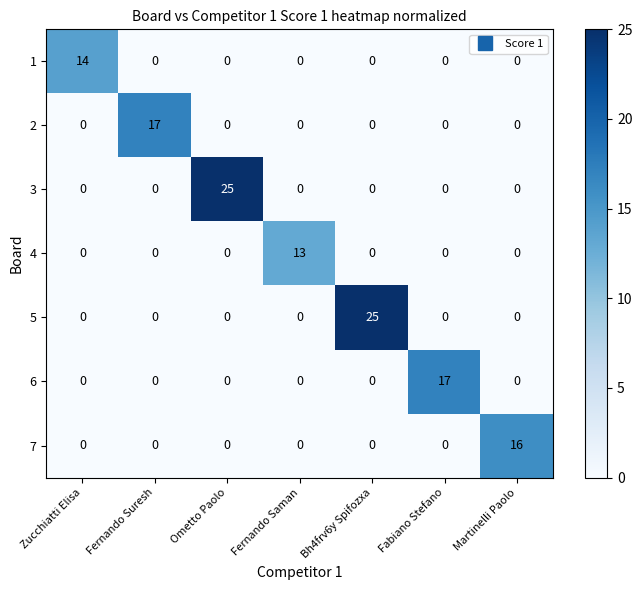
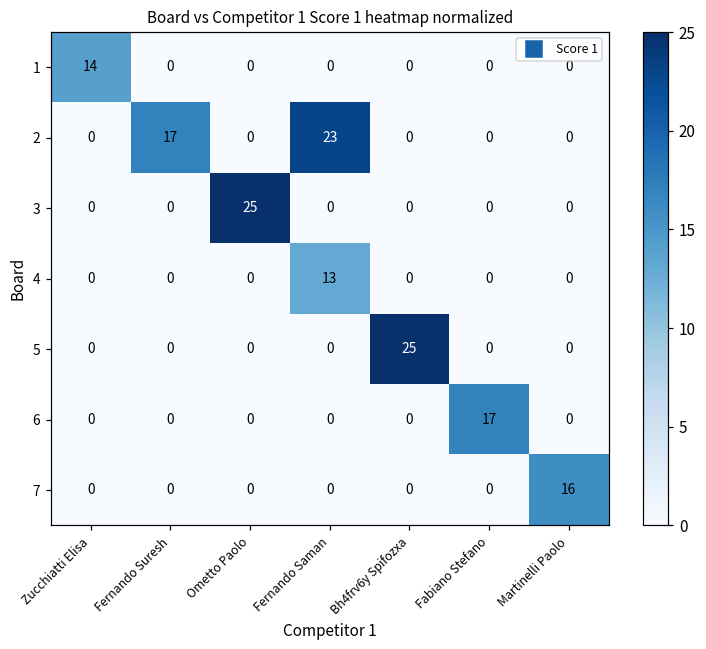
  {
    "1": {
      "Zucchiatti Elisa": 14,
      "Fernando Suresh": 0,
      "Ometto Paolo": 0,
      "Fernando Saman": 0,
      "Bh4frv6y Spifozxa": 0,
      "Fabiano Stefano": 0,
      "Martinelli Paolo": 0
    },
    "2": {
      "Zucchiatti Elisa": 0,
      "Fernando Suresh": 17,
      "Ometto Paolo": 0,
-     "Fernando Saman": 0,
+     "Fernando Saman": 23,
      "Bh4frv6y Spifozxa": 0,
      "Fabiano Stefano": 0,
      "Martinelli Paolo": 0
    },
    "3": {
      "Zucchiatti Elisa": 0,
      "Fernando Suresh": 0,
      "Ometto Paolo": 25,
      "Fernando Saman": 0,
      "Bh4frv6y Spifozxa": 0,
      "Fabiano Stefano": 0,
      "Martinelli Paolo": 0
    },
    "4": {
      "Zucchiatti Elisa": 0,
      "Fernando Suresh": 0,
      "Ometto Paolo": 0,
      "Fernando Saman": 13,
      "Bh4frv6y Spifozxa": 0,
      "Fabiano Stefano": 0,
      "Martinelli Paolo": 0
    },
    "5": {
      "Zucchiatti Elisa": 0,
      "Fernando Suresh": 0,
      "Ometto Paolo": 0,
      "Fernando Saman": 0,
      "Bh4frv6y Spifozxa": 25,
      "Fabiano Stefano": 0,
      "Martinelli Paolo": 0
    },
    "6": {
      "Zucchiatti Elisa": 0,
      "Fernando Suresh": 0,
      "Ometto Paolo": 0,
      "Fernando Saman": 0,
      "Bh4frv6y Spifozxa": 0,
      "Fabiano Stefano": 17,
      "Martinelli Paolo": 0
    },
    "7": {
      "Zucchiatti Elisa": 0,
      "Fernando Suresh": 0,
      "Ometto Paolo": 0,
      "Fernando Saman": 0,
      "Bh4frv6y Spifozxa": 0,
      "Fabiano Stefano": 0,
      "Martinelli Paolo": 16
    }
  }
